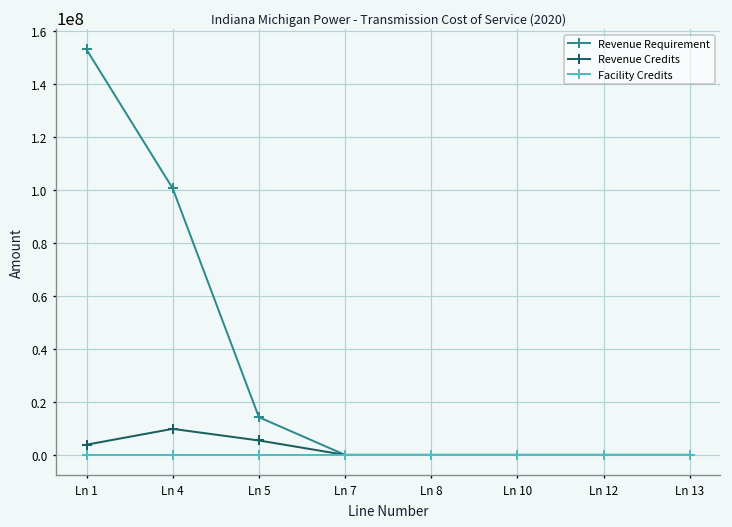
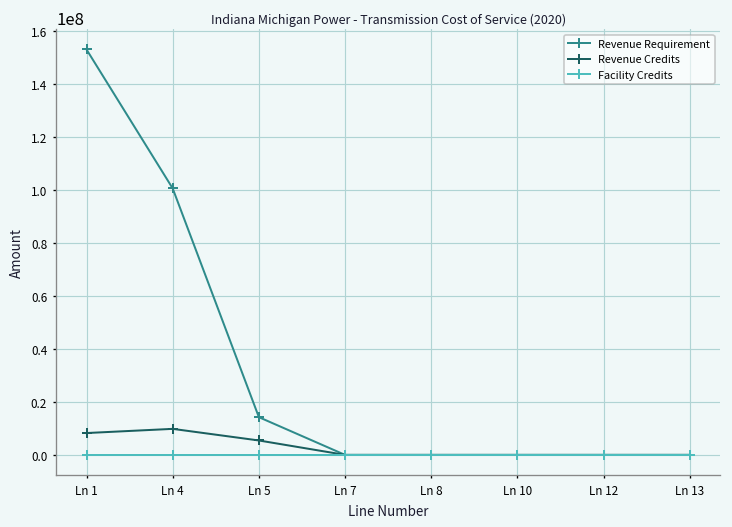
  {
    "Revenue Requirement": {
      "Ln 1": 153000000,
      "Ln 4": 101000000,
      "Ln 5": 14000000
    },
    "Revenue Credits": {
-     "Ln 1": 4000000,
+     "Ln 1": 8000000,
      "Ln 4": 10000000,
      "Ln 5": 5000000
    },
    "Facility Credits": {
      "Ln 1": 0,
      "Ln 4": 0,
      "Ln 5": 0
    }
  }
